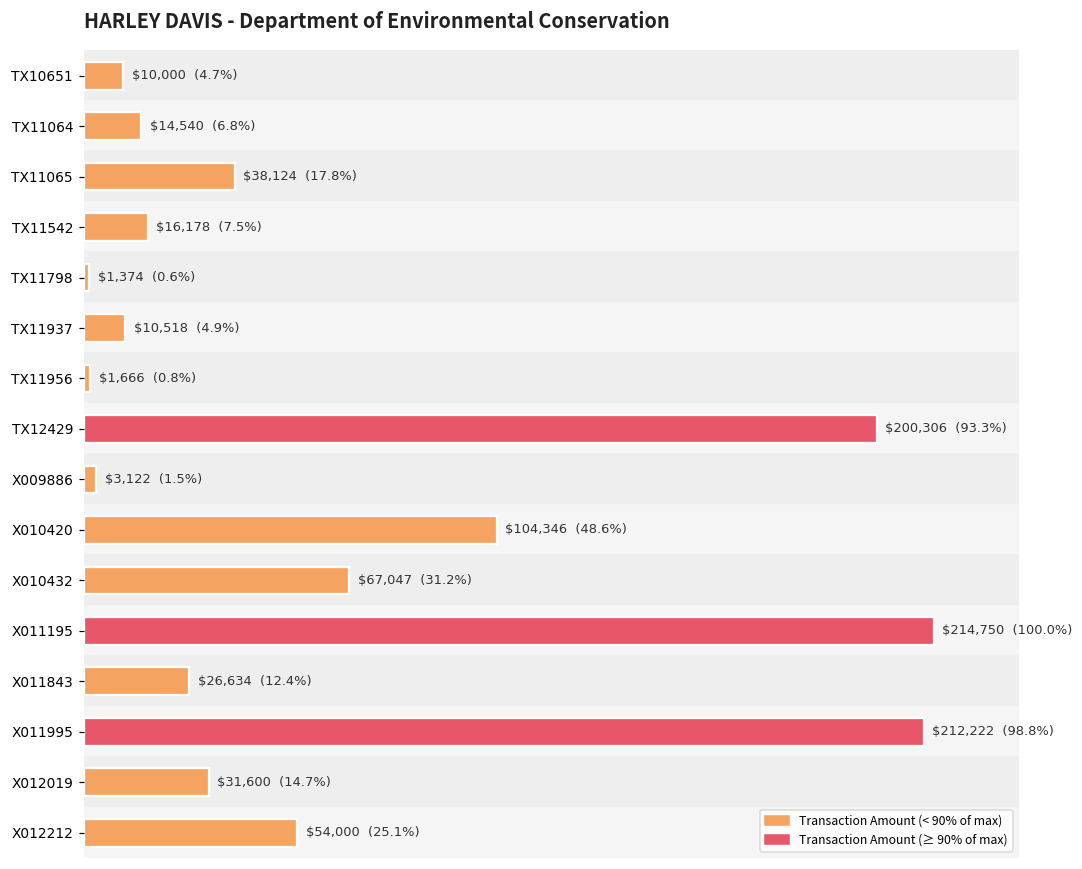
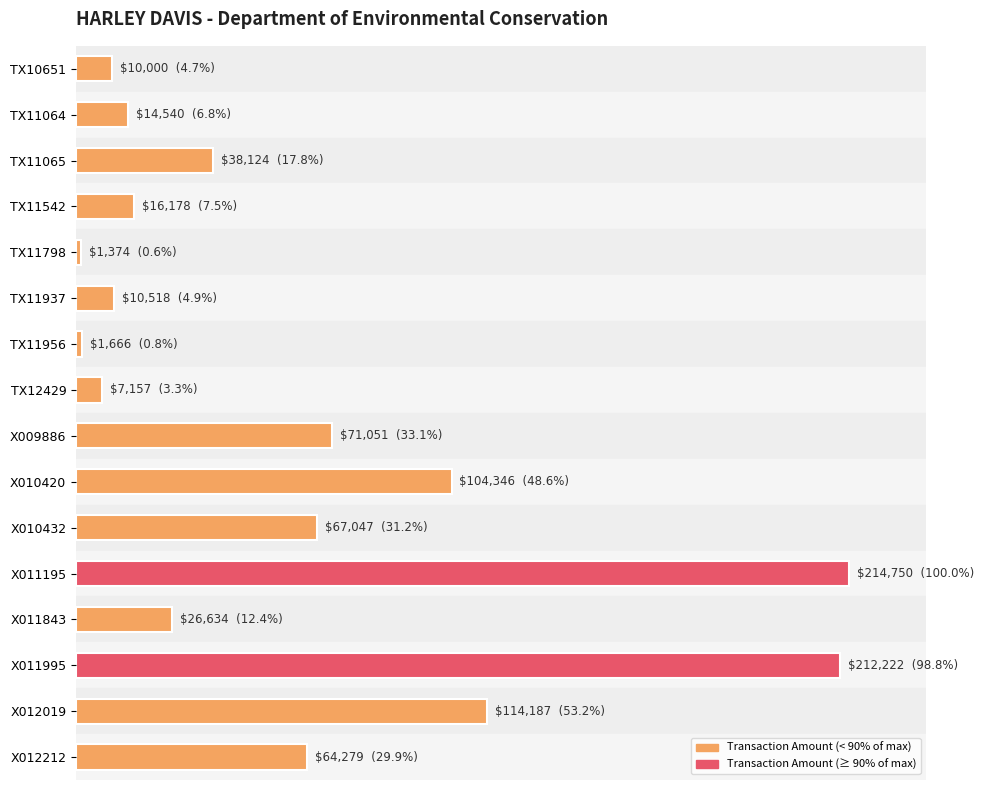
  {
    "TX10651": "(4.7%)",
    "TX11064": "(6.8%)",
    "TX11065": "(17.8%)",
    "TX11542": "(7.5%)",
    "TX11798": "(0.6%)",
    "TX11937": "(4.9%)",
    "TX11956": "(0.8%)",
-   "TX12429": "$200,306 (93.3%)",
-   "X009886": "$3,122 (1.5%)",
+   "TX12429": "$7,157 (3.3%)",
+   "X009886": "$71,051 (33.1%)",
    "X010420": "(48.6%)",
    "X010432": "(31.2%)",
    "X011195": "(100.0%)",
    "X011843": "(12.4%)",
    "X011995": "(98.8%)",
-   "X012019": "$31,600 (14.7%)",
-   "X012212": "$54,000 (25.1%)"
+   "X012019": "$114,187 (53.2%)",
+   "X012212": "$64,279 (29.9%)"
  }
